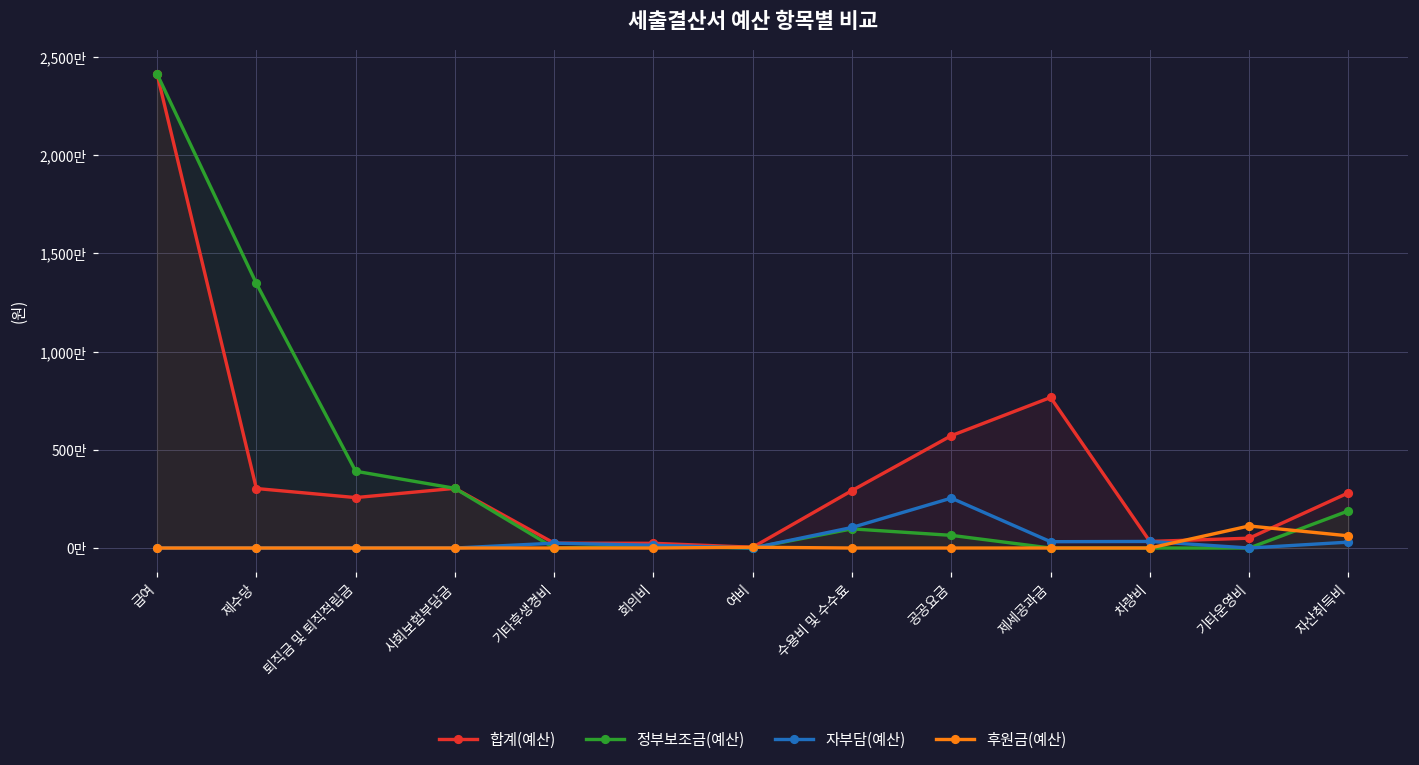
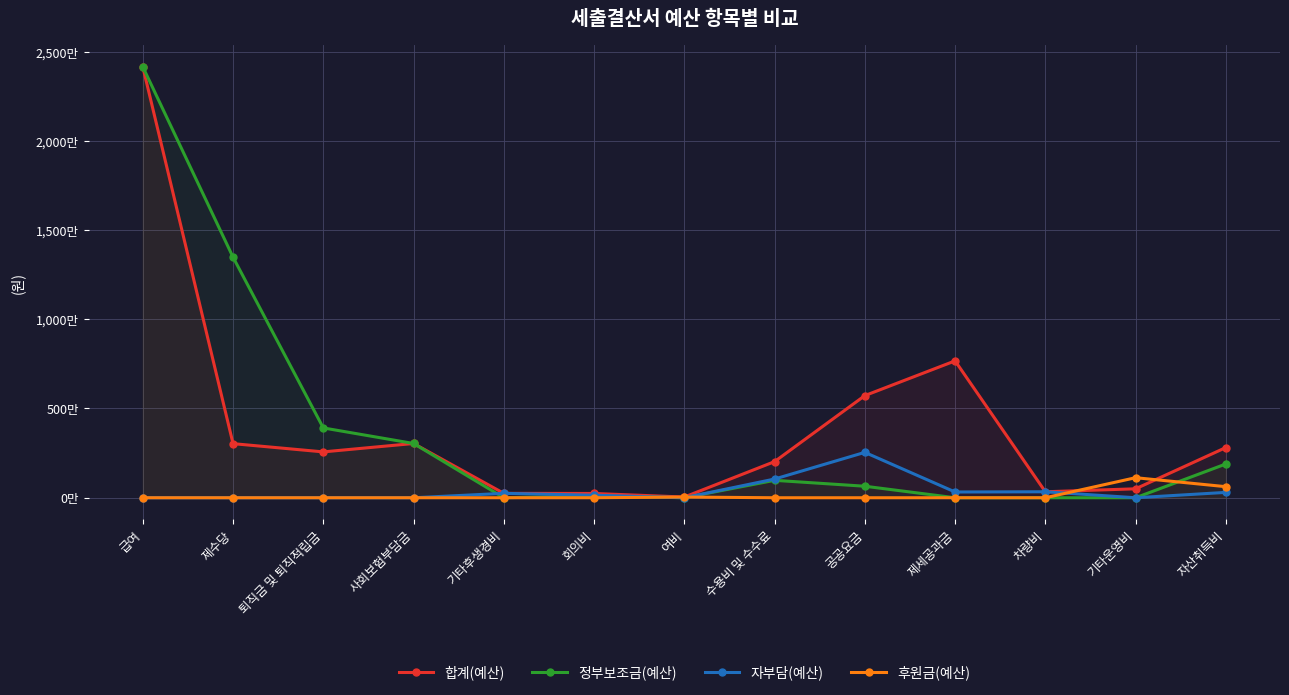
  {
    "합계(예산)": {
      "제수당": "300만",
      "퇴직금 및 퇴직적립금": "260만",
-     "수용비 및 수수료": "290만",
+     "수용비 및 수수료": "200만",
      "공공요금": "570만",
      "제세공과금": "770만",
      "기타운영비": "50만",
      "자산취득비": "280만"
    },
    "정부보조금(예산)": {
      "제수당": "1,350만",
      "퇴직금 및 퇴직적립금": "390만",
      "공공요금": "60만",
      "자산취득비": "190만"
    },
    "자부담(예산)": {
      "공공요금": "250만",
      "제세공과금": "30만",
      "자산취득비": "30만"
    },
    "후원금(예산)": {
      "수용비 및 수수료": "0만",
      "공공요금": "0만",
      "기타운영비": "110만",
      "자산취득비": "60만"
    }
  }
